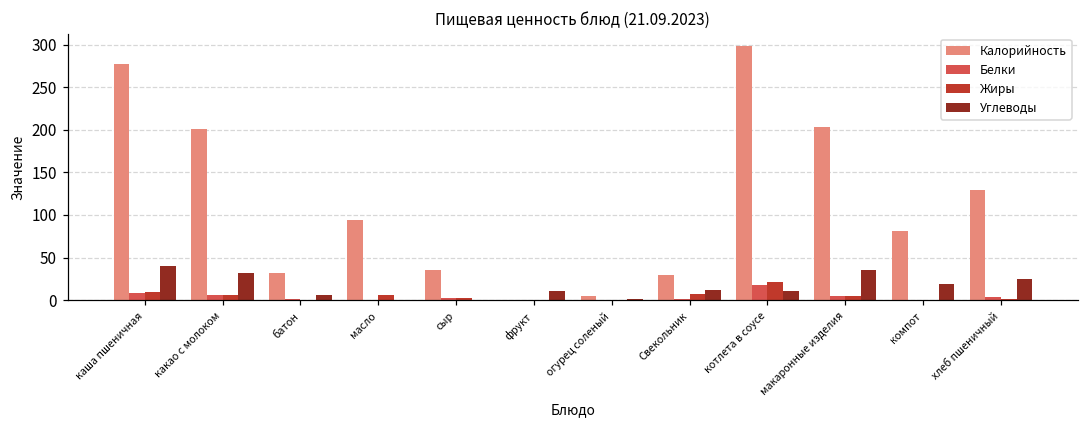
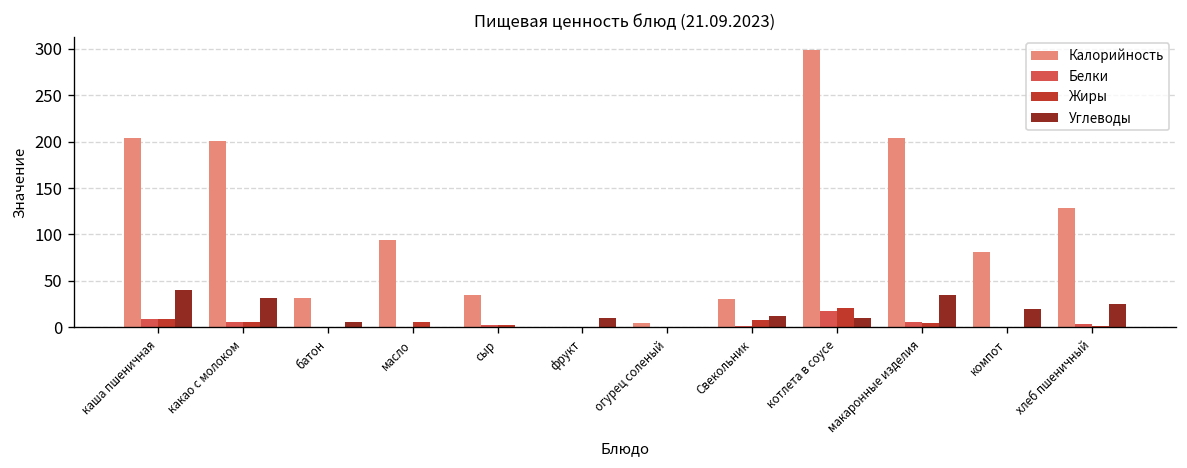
  {
    "Калорийность": {
-     "каша пшеничная": 280,
+     "каша пшеничная": 200,
      "какао с молоком": 200,
      "батон": 30,
      "масло": 90,
      "сыр": 40,
      "фрукт": 0,
      "огурец соленый": 10,
      "Свекольник": 30,
      "котлета в соусе": 300,
      "макаронные изделия": 200,
      "компот": 80,
      "хлеб пшеничный": 130
    }
  }
